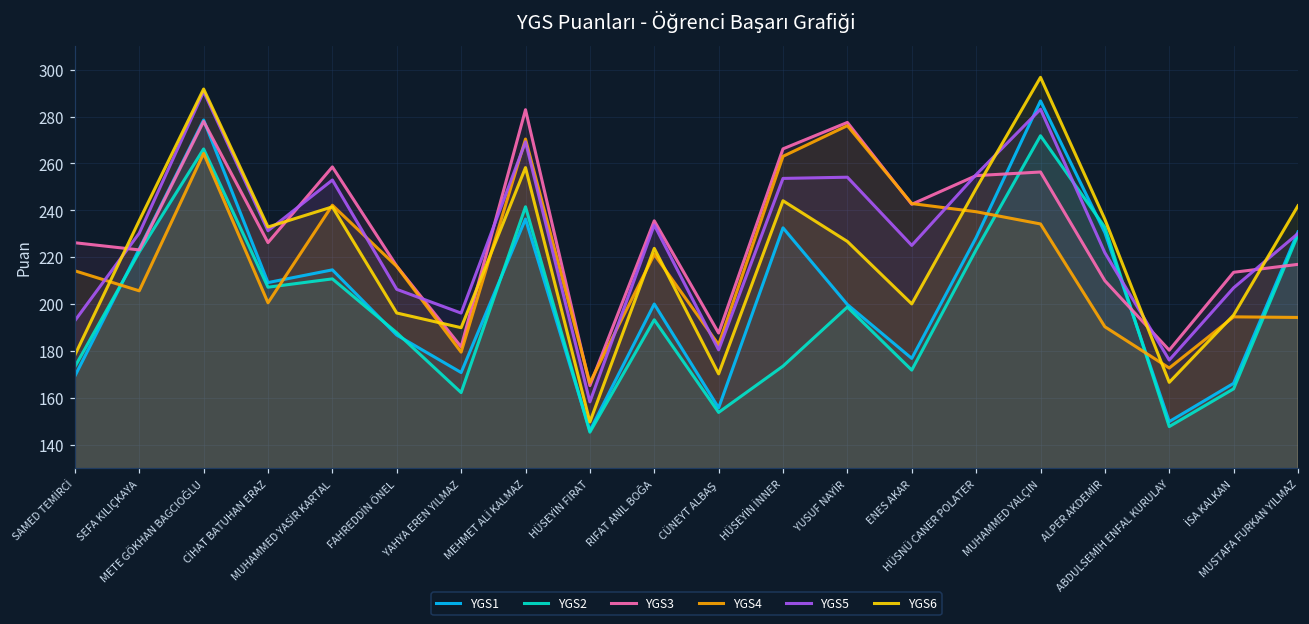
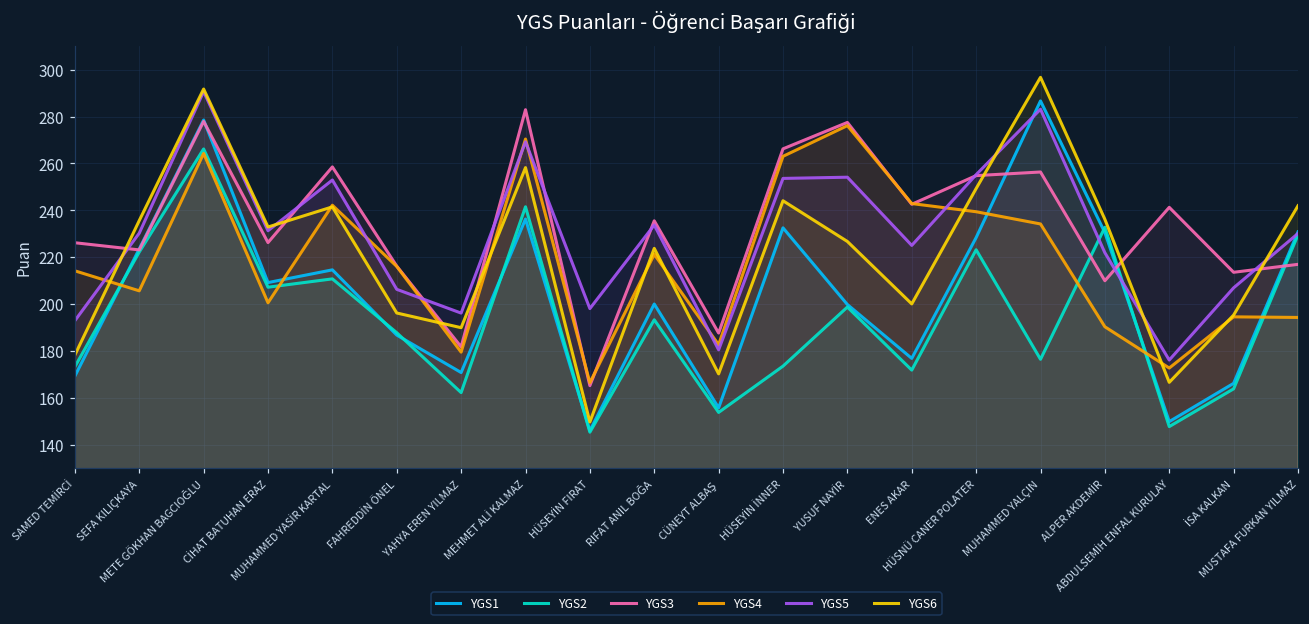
  {
    "YGS1": {
      "SAMED TEMİRCİ": 169,
      "CİHAT BATUHAN ERAZ": 209,
      "MUHAMMED YASİR KARTAL": 215,
      "YAHYA EREN YILMAZ": 171,
      "MEHMET ALİ KALMAZ": 236,
      "RIFAT ANIL BOĞA": 200,
      "CÜNEYT ALBAŞ": 156,
      "HÜSEYİN İNNER": 232,
      "ENES AKAR": 177,
      "HÜSNÜ CANER POLATER": 228,
      "MUHAMMED YALÇIN": 287,
      "ALPER AKDEMİR": 230,
      "ABDULSEMİH ENFAL KURULAY": 150,
      "İSA KALKAN": 166
    },
    "YGS2": {
      "SAMED TEMİRCİ": 173,
      "METE GÖKHAN BAGCIOĞLU": 266,
      "CİHAT BATUHAN ERAZ": 207,
      "MUHAMMED YASİR KARTAL": 211,
      "YAHYA EREN YILMAZ": 162,
      "MEHMET ALİ KALMAZ": 241,
      "RIFAT ANIL BOĞA": 193,
      "CÜNEYT ALBAŞ": 154,
      "HÜSEYİN İNNER": 173,
      "ENES AKAR": 172,
      "HÜSNÜ CANER POLATER": 223,
-     "MUHAMMED YALÇIN": 272,
+     "MUHAMMED YALÇIN": 176,
      "ALPER AKDEMİR": 233,
      "ABDULSEMİH ENFAL KURULAY": 148,
      "İSA KALKAN": 164
    },
    "YGS3": {
      "SAMED TEMİRCİ": 226,
      "CİHAT BATUHAN ERAZ": 226,
      "MUHAMMED YASİR KARTAL": 258,
      "YAHYA EREN YILMAZ": 182,
      "MEHMET ALİ KALMAZ": 283,
      "HÜSEYİN FIRAT": 165,
      "RIFAT ANIL BOĞA": 235,
      "CÜNEYT ALBAŞ": 188,
      "HÜSEYİN İNNER": 266,
      "YUSUF NAYİR": 277,
      "MUHAMMED YALÇIN": 256,
      "ALPER AKDEMİR": 210,
-     "ABDULSEMİH ENFAL KURULAY": 180,
+     "ABDULSEMİH ENFAL KURULAY": 241,
      "İSA KALKAN": 214,
      "MUSTAFA FURKAN YILMAZ": 217
    },
    "YGS5": {
      "SAMED TEMİRCİ": 193,
      "SEFA KILIÇKAYA": 230,
      "CİHAT BATUHAN ERAZ": 231,
      "MUHAMMED YASİR KARTAL": 253,
      "FAHREDDİN ÖNEL": 206,
      "YAHYA EREN YILMAZ": 196,
      "MEHMET ALİ KALMAZ": 269,
-     "HÜSEYİN FIRAT": 158,
+     "HÜSEYİN FIRAT": 198,
      "RIFAT ANIL BOĞA": 234,
      "CÜNEYT ALBAŞ": 180,
      "HÜSEYİN İNNER": 254,
      "YUSUF NAYİR": 254,
      "ENES AKAR": 225,
      "MUHAMMED YALÇIN": 283,
      "ALPER AKDEMİR": 222,
      "ABDULSEMİH ENFAL KURULAY": 176,
      "İSA KALKAN": 207
    }
  }
